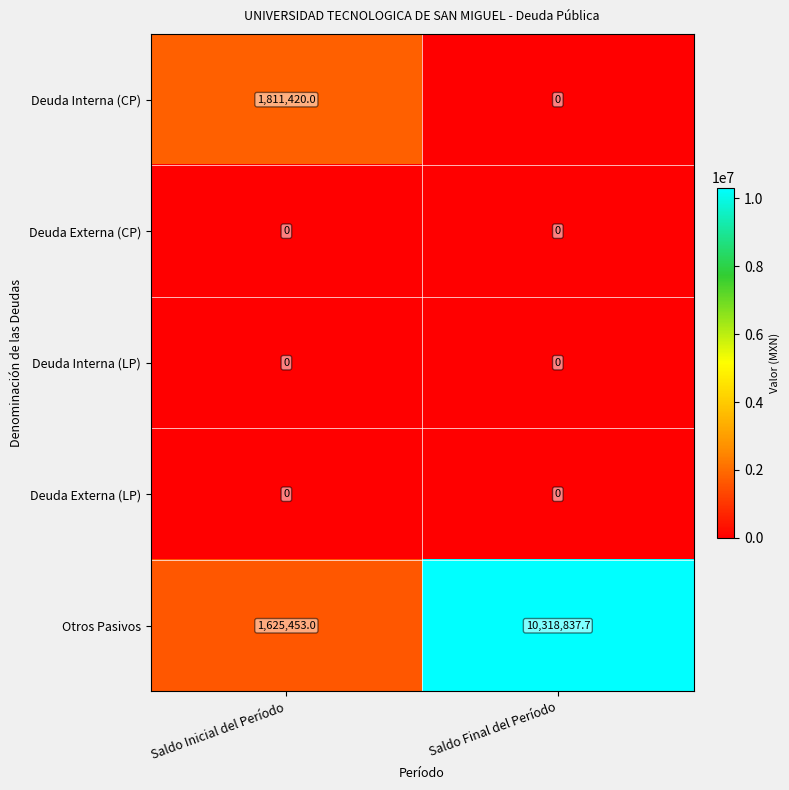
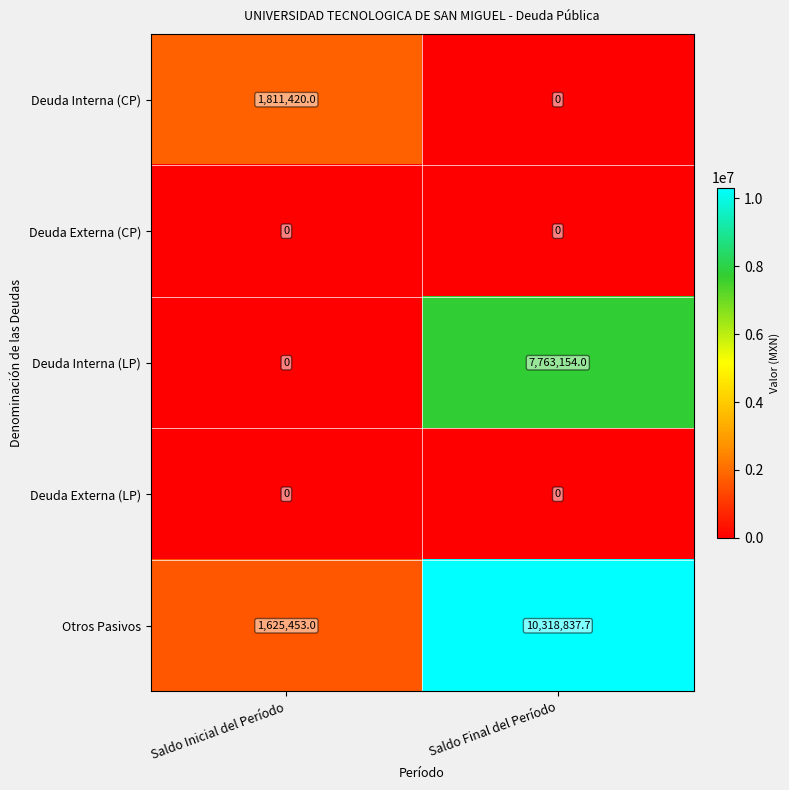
  {
    "Deuda Interna (LP)": {
-     "Saldo Final del Período": "0"
+     "Saldo Final del Período": "7,763,154.0"
    }
  }
